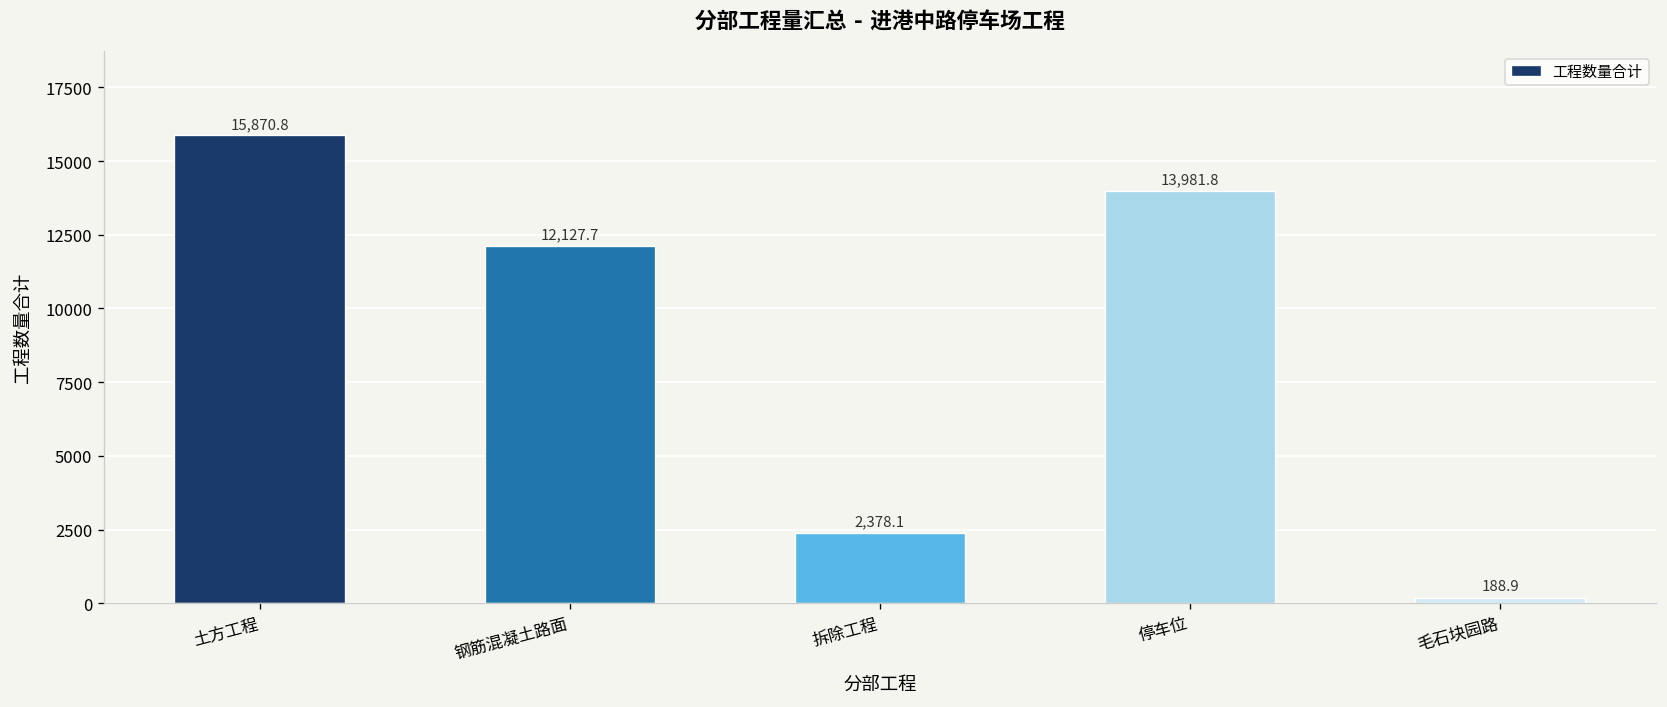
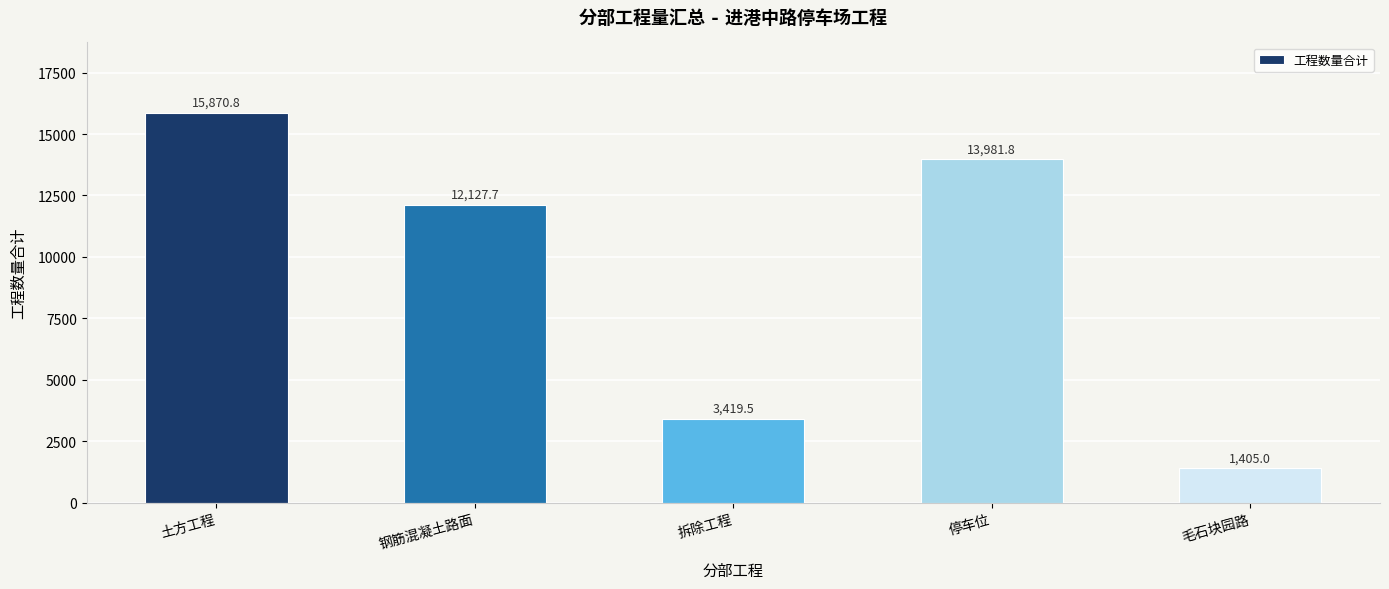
  {
    "土方工程": "15,870.8",
    "钢筋混凝土路面": "12,127.7",
-   "拆除工程": "2,378.1",
+   "拆除工程": "3,419.5",
    "停车位": "13,981.8",
-   "毛石块园路": "188.9"
+   "毛石块园路": "1,405.0"
  }
